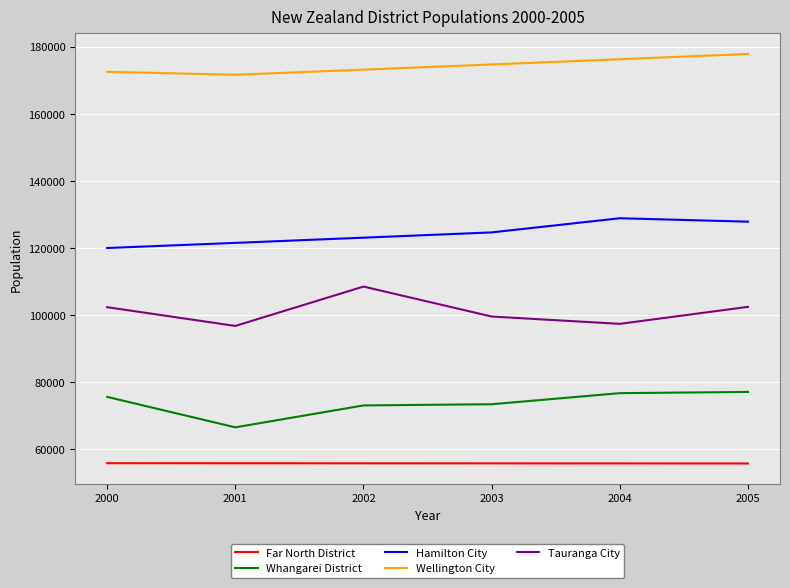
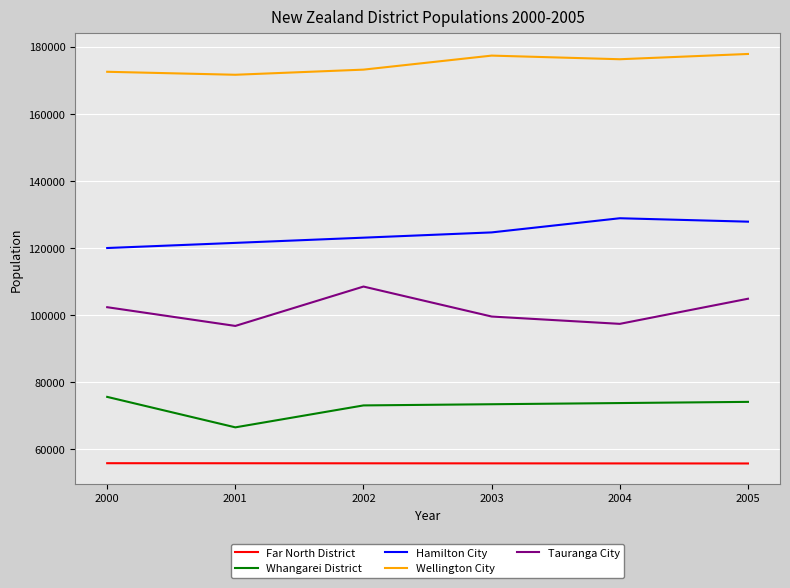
  {
    "Far North District": {
      "2000": 56000,
      "2001": 56000,
      "2002": 56000,
      "2003": 56000,
      "2004": 56000,
      "2005": 56000
    },
    "Whangarei District": {
      "2000": 76000,
      "2001": 67000,
      "2002": 73000,
      "2003": 73000,
-     "2004": 77000,
-     "2005": 77000
+     "2004": 74000,
+     "2005": 74000
    },
    "Hamilton City": {
      "2000": 120000,
      "2001": 122000,
      "2002": 123000,
      "2003": 125000,
      "2004": 129000,
      "2005": 128000
    },
    "Wellington City": {
      "2000": 173000,
      "2001": 172000,
      "2002": 173000,
-     "2003": 175000,
+     "2003": 177000,
      "2004": 176000,
      "2005": 178000
    },
    "Tauranga City": {
      "2000": 102000,
      "2001": 97000,
      "2002": 109000,
      "2003": 100000,
      "2004": 97000,
-     "2005": 102000
+     "2005": 105000
    }
  }
